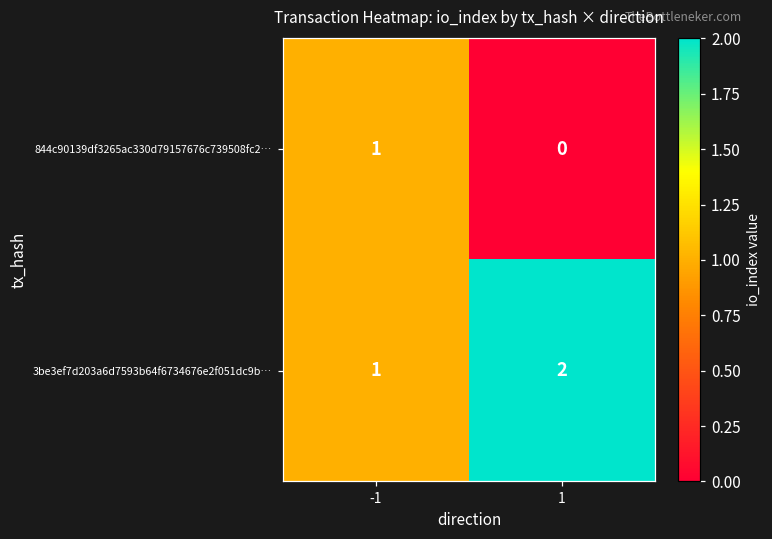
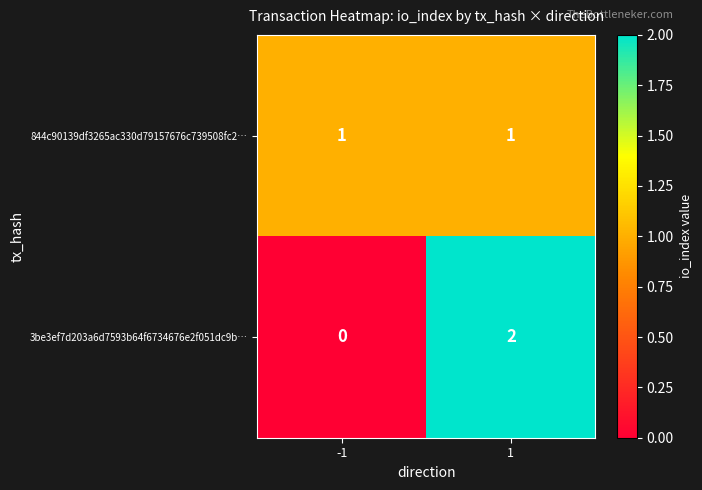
  {
    "844c90139df3265ac330d79157676c739508fc2…": {
      "-1": 1,
-     "1": 0
+     "1": 1
    },
    "3be3ef7d203a6d7593b64f6734676e2f051dc9b…": {
-     "-1": 1,
+     "-1": 0,
      "1": 2
    }
  }
